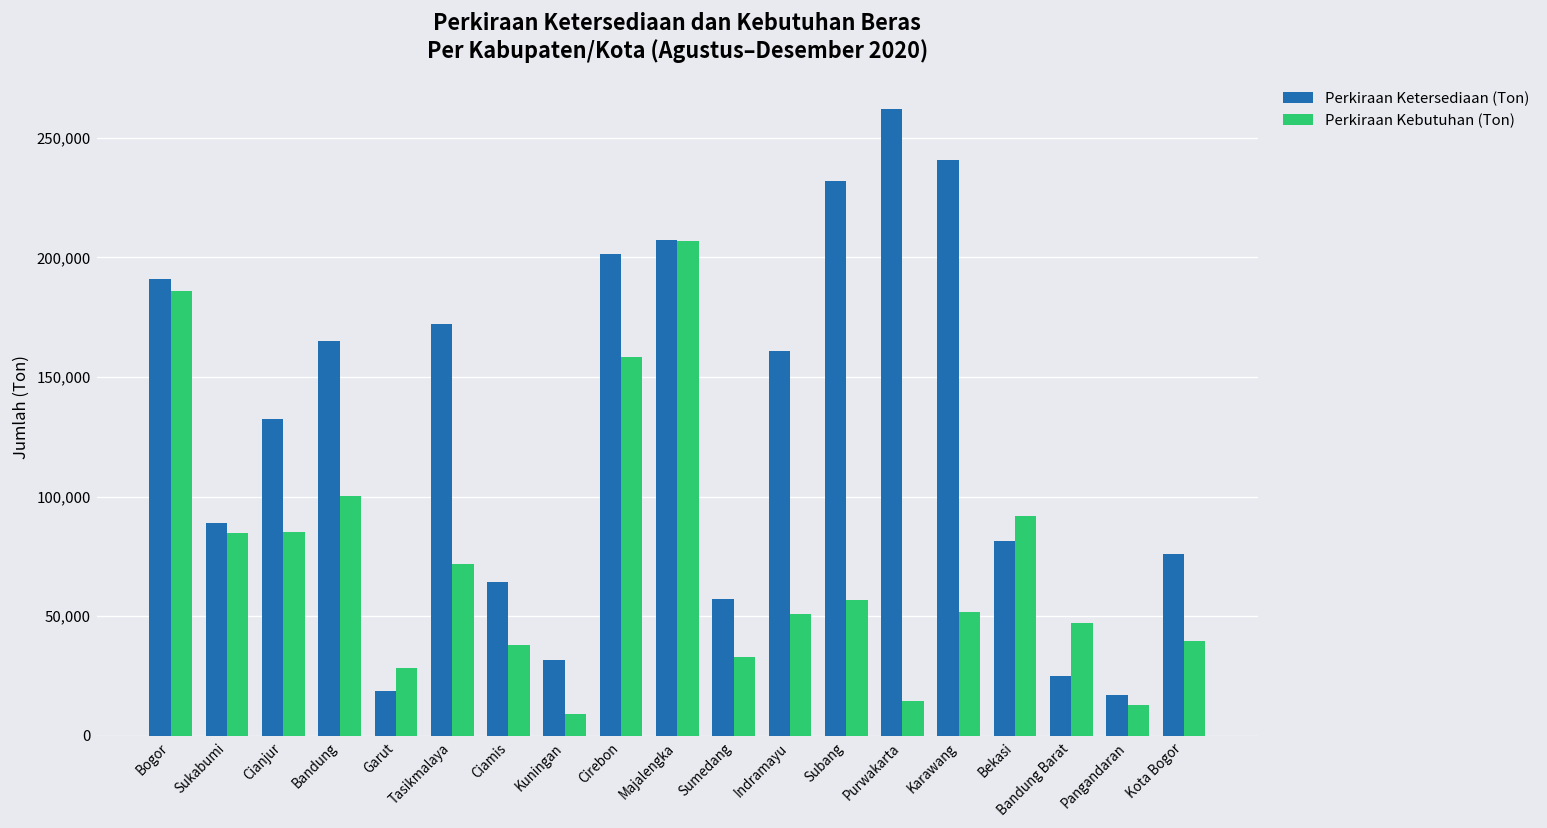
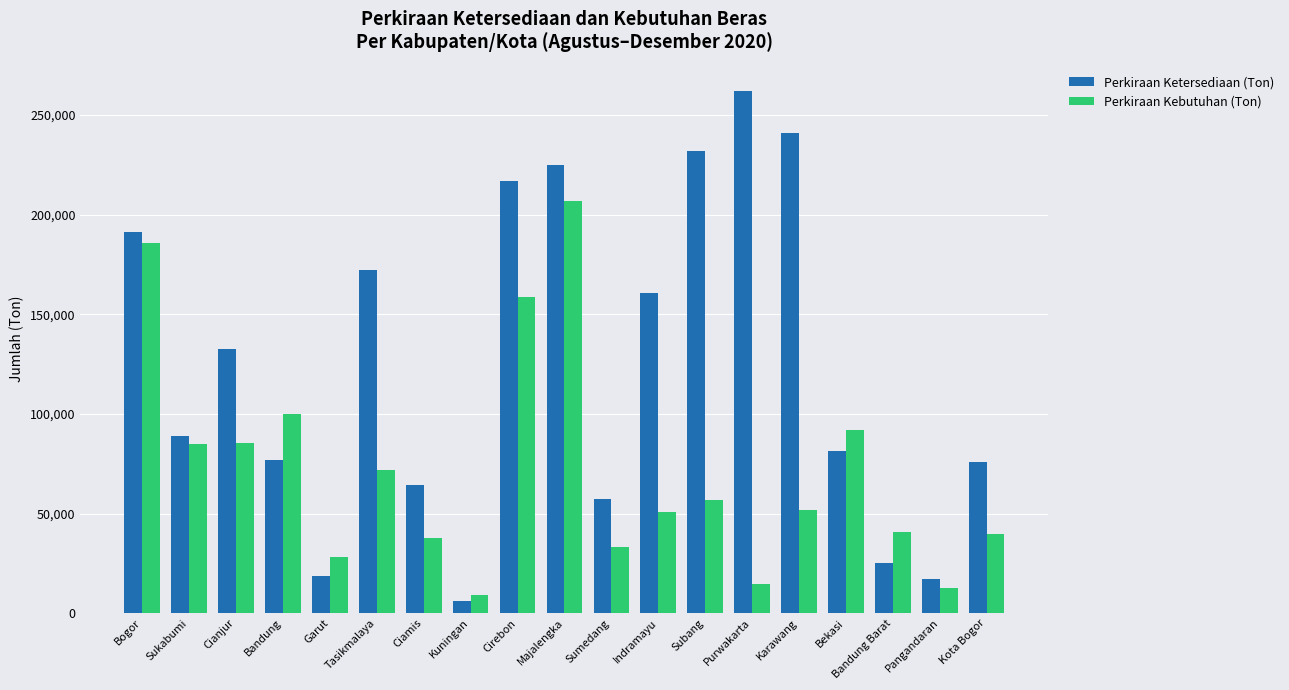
  {
    "Perkiraan Ketersediaan (Ton)": {
      "Bogor": "191,000",
      "Sukabumi": "89,000",
      "Cianjur": "132,000",
-     "Bandung": "165,000",
+     "Bandung": "77,000",
      "Garut": "19,000",
      "Tasikmalaya": "172,000",
      "Ciamis": "64,000",
-     "Kuningan": "32,000",
-     "Cirebon": "202,000",
-     "Majalengka": "207,000",
+     "Kuningan": "6,000",
+     "Cirebon": "217,000",
+     "Majalengka": "225,000",
      "Sumedang": "57,000",
      "Indramayu": "161,000",
      "Subang": "232,000",
      "Purwakarta": "262,000",
      "Karawang": "241,000",
      "Bekasi": "81,000",
      "Bandung Barat": "25,000",
      "Pangandaran": "17,000",
      "Kota Bogor": "76,000"
    },
    "Perkiraan Kebutuhan (Ton)": {
      "Bogor": "186,000",
      "Sukabumi": "85,000",
      "Cianjur": "85,000",
      "Bandung": "100,000",
      "Garut": "28,000",
      "Tasikmalaya": "72,000",
      "Ciamis": "38,000",
      "Kuningan": "9,000",
      "Cirebon": "158,000",
      "Majalengka": "207,000",
      "Sumedang": "33,000",
      "Indramayu": "51,000",
      "Subang": "57,000",
      "Purwakarta": "14,000",
      "Karawang": "52,000",
      "Bekasi": "92,000",
-     "Bandung Barat": "47,000",
+     "Bandung Barat": "41,000",
      "Pangandaran": "13,000",
      "Kota Bogor": "40,000"
    }
  }
